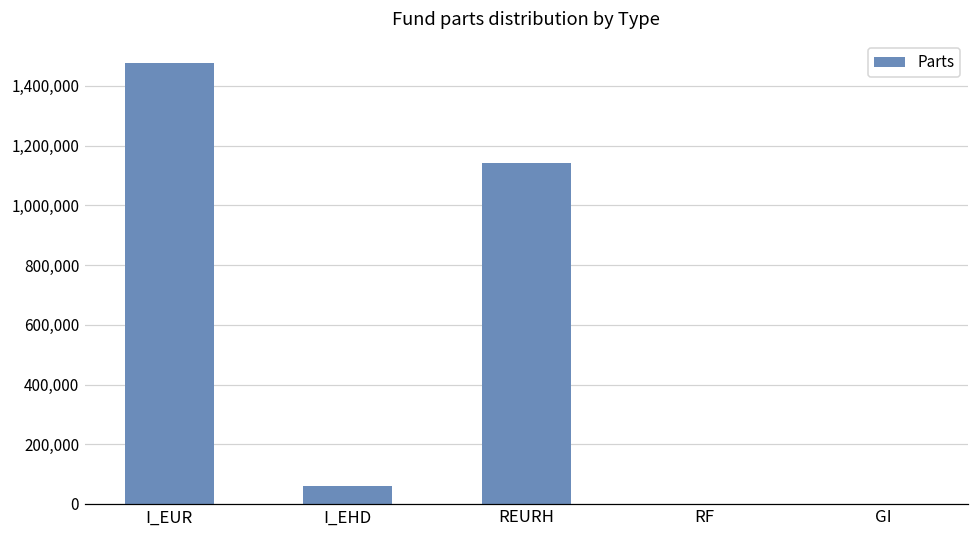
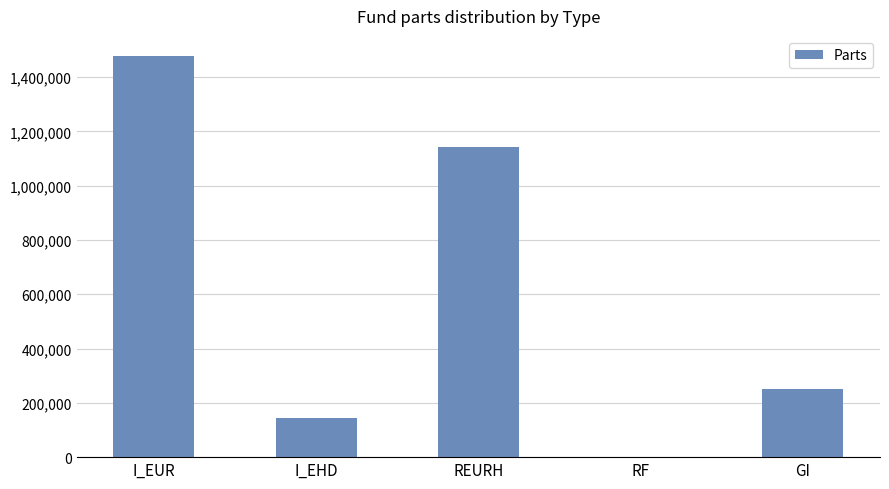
  {
    "I_EUR": "1,480,000",
-   "I_EHD": "60,000",
+   "I_EHD": "140,000",
    "REURH": "1,140,000",
-   "GI": "0"
+   "GI": "250,000"
  }
